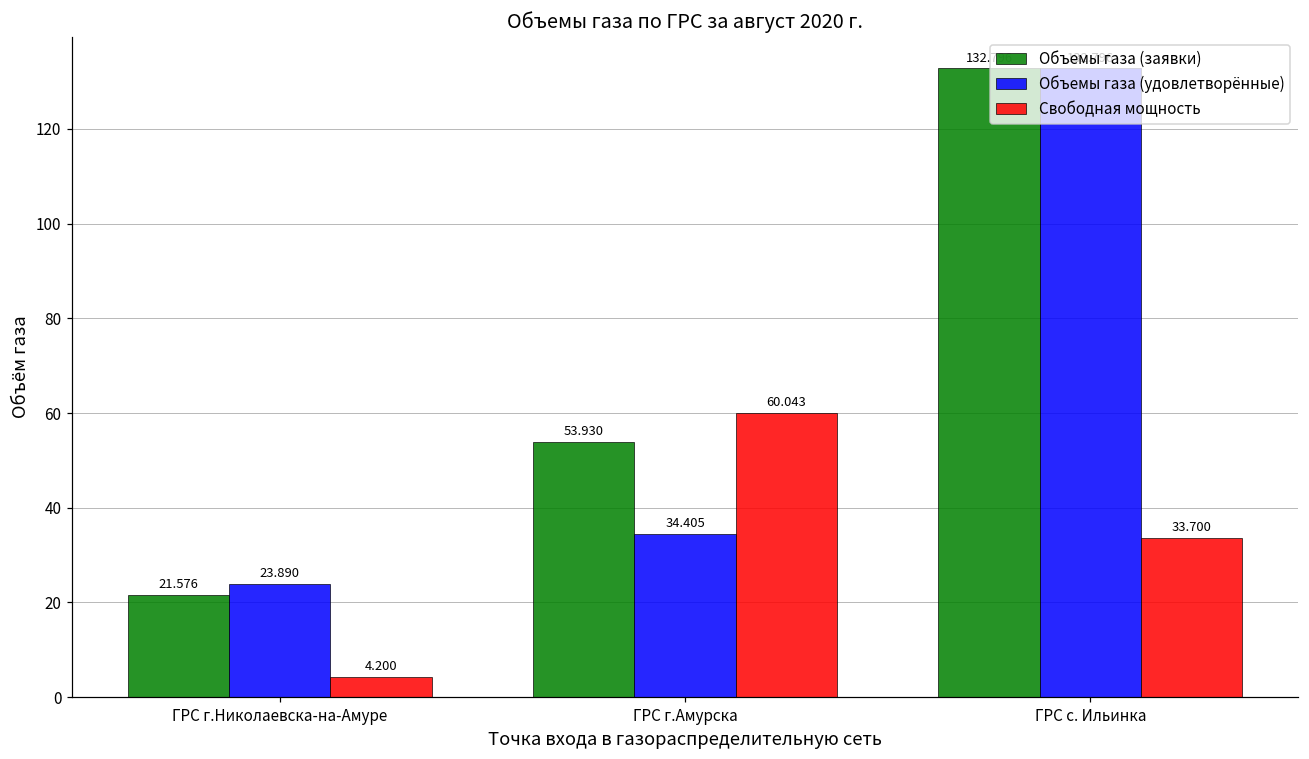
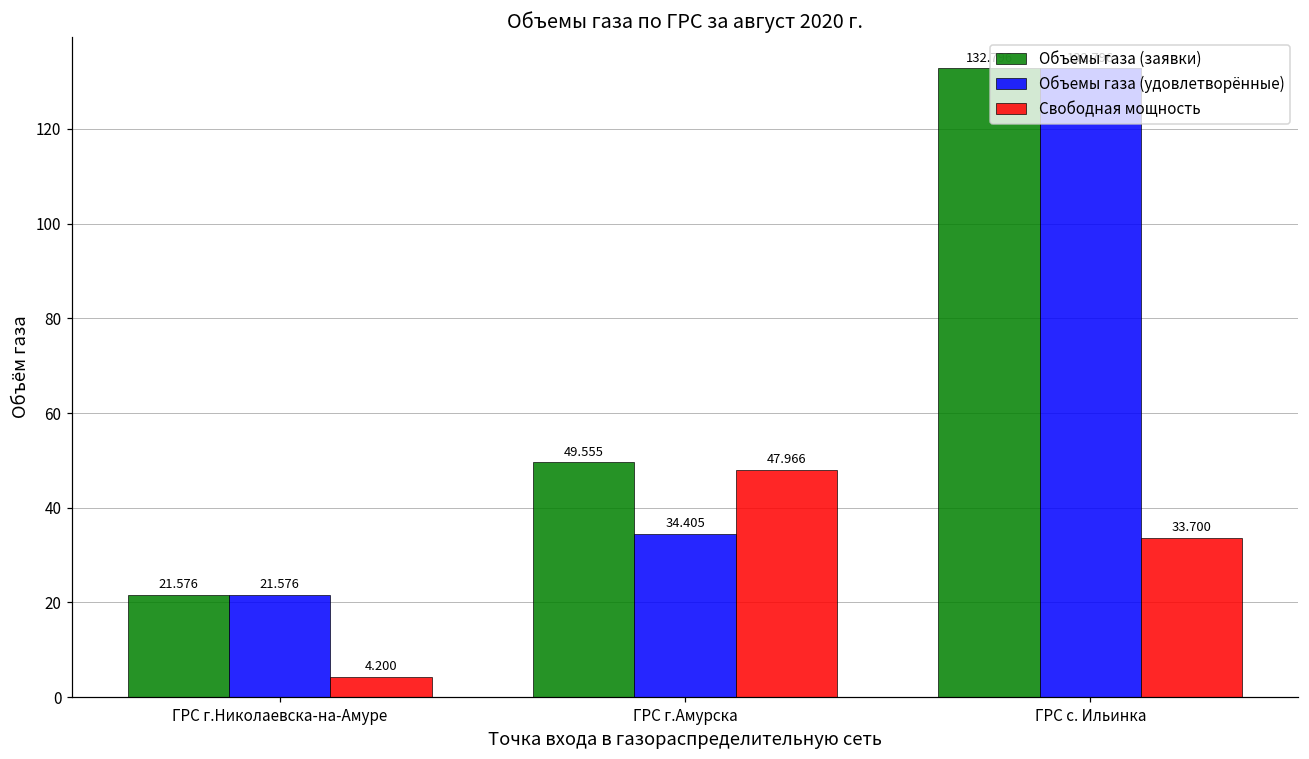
  {
    "Объемы газа (заявки)": {
      "ГРС г.Николаевска-на-Амуре": 21.576,
-     "ГРС г.Амурска": 53.930
+     "ГРС г.Амурска": 49.555
    },
    "Объемы газа (удовлетворённые)": {
-     "ГРС г.Николаевска-на-Амуре": 23.890,
+     "ГРС г.Николаевска-на-Амуре": 21.576,
      "ГРС г.Амурска": 34.405
    },
    "Свободная мощность": {
      "ГРС г.Николаевска-на-Амуре": 4.200,
-     "ГРС г.Амурска": 60.043,
+     "ГРС г.Амурска": 47.966,
      "ГРС с. Ильинка": 33.700
    }
  }
